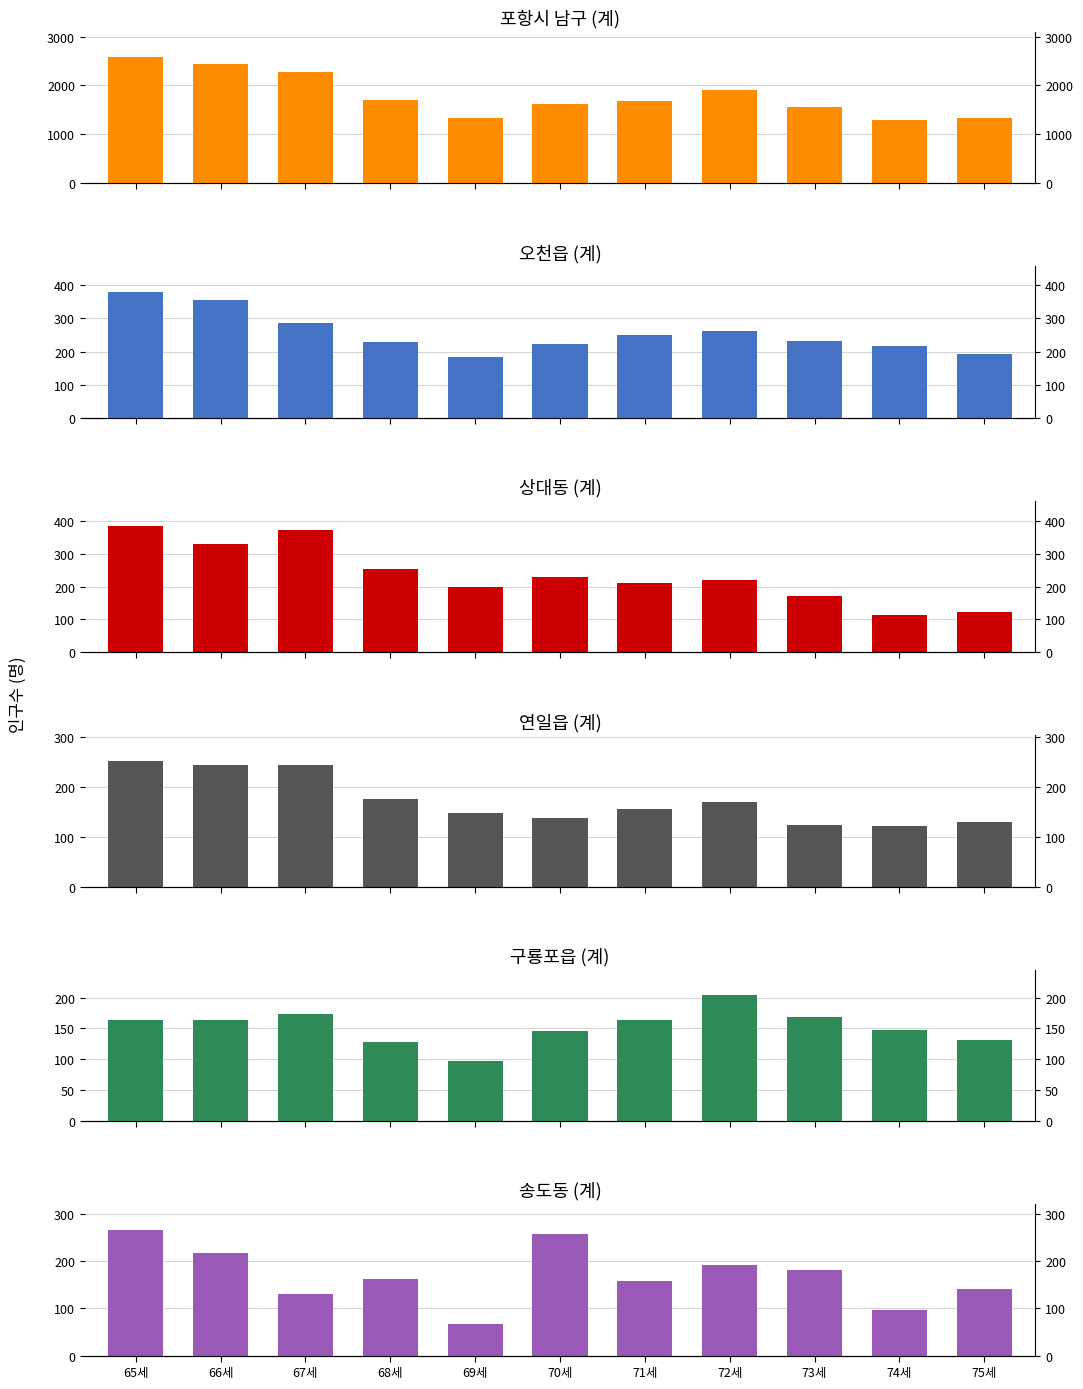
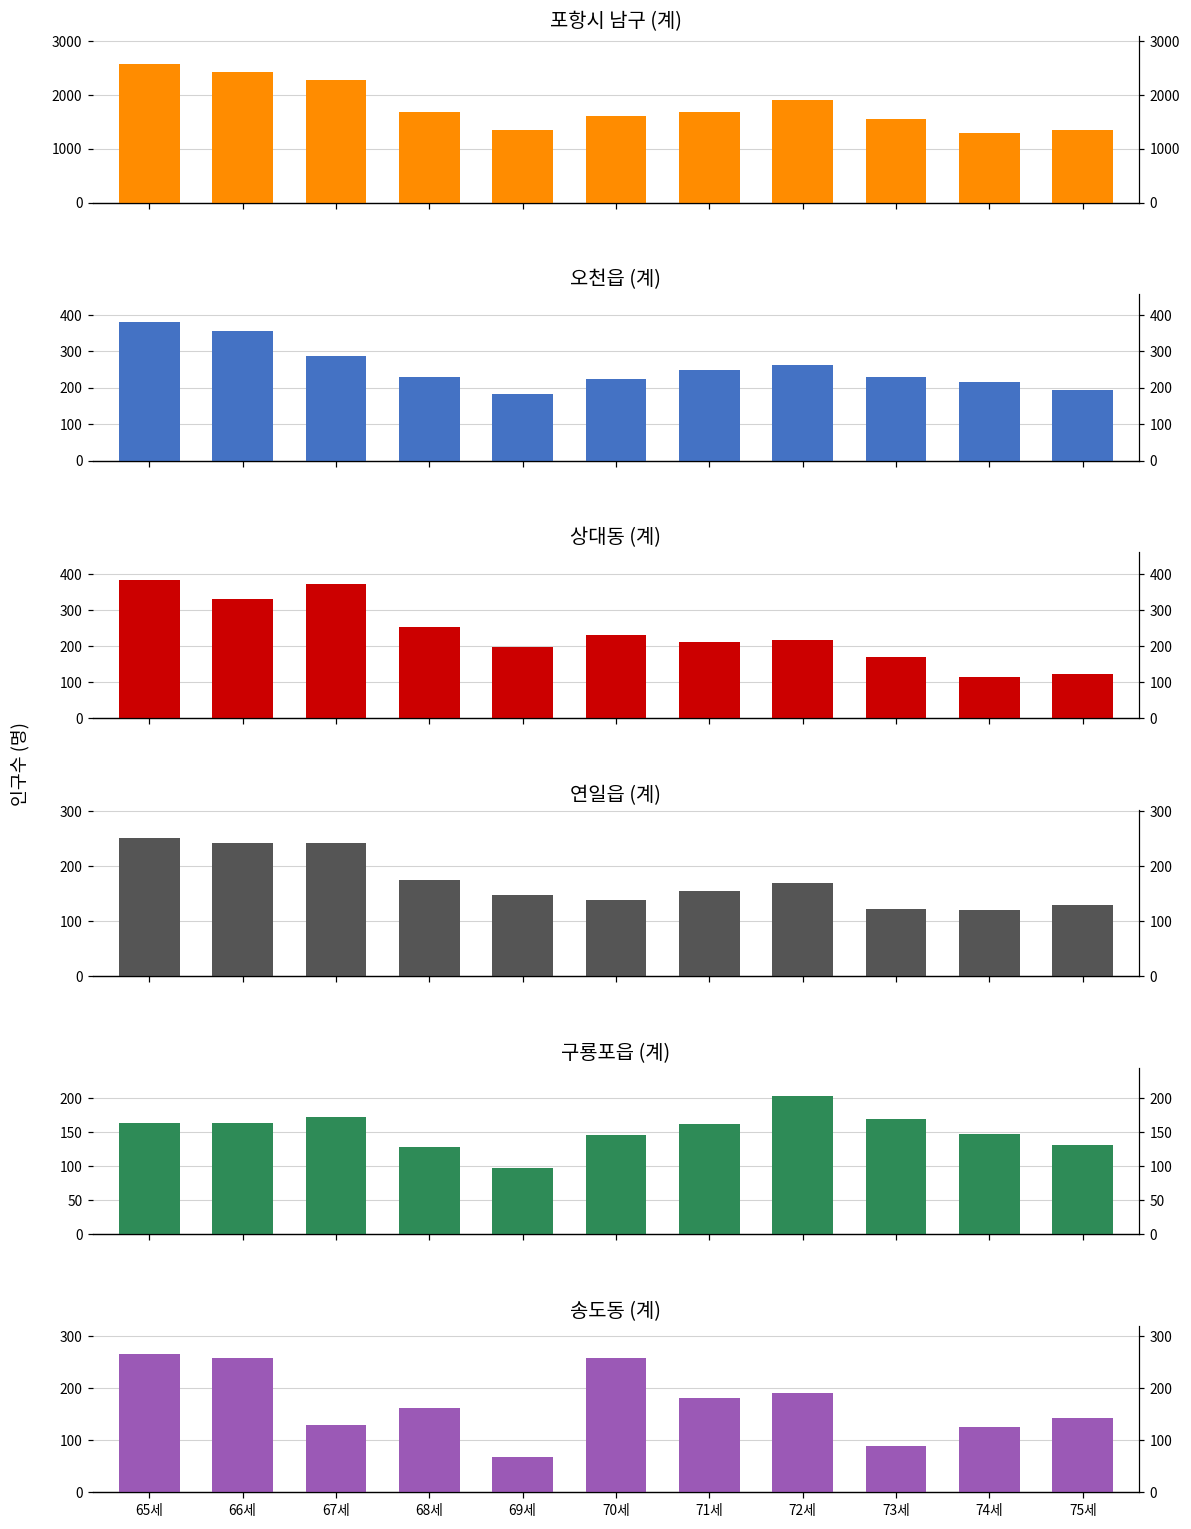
  {
    "송도동 (계)": {
      "65세": 270,
-     "66세": 220,
+     "66세": 260,
      "67세": 130,
      "68세": 160,
      "69세": 70,
      "70세": 260,
-     "71세": 160,
+     "71세": 180,
      "72세": 190,
-     "73세": 180,
-     "74세": 100,
+     "73세": 90,
+     "74세": 130,
      "75세": 140
    }
  }
